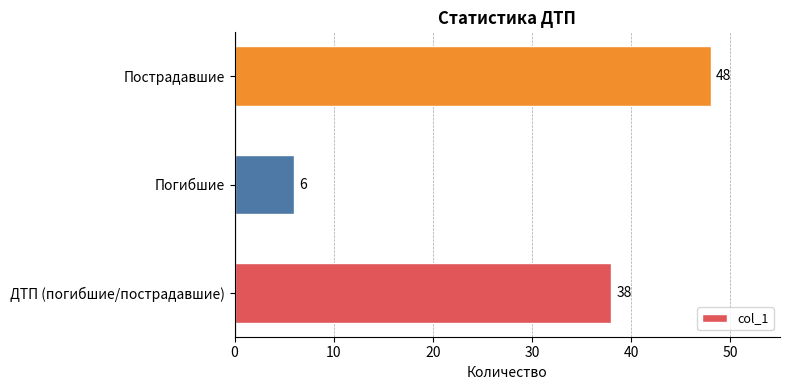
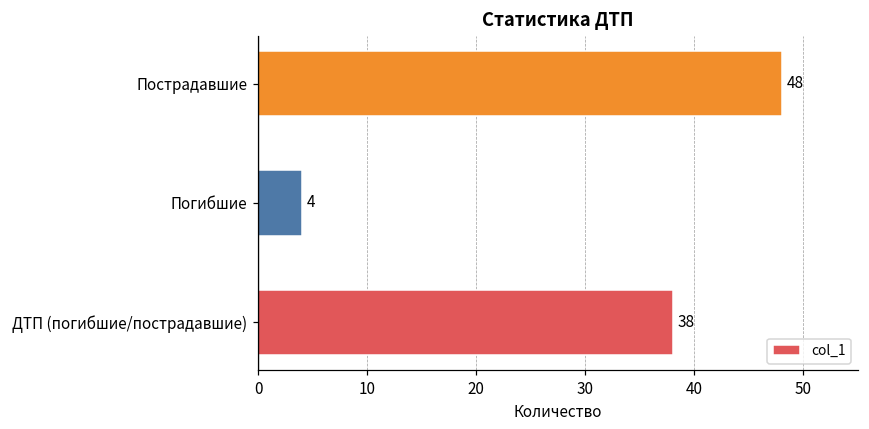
  {
    "Пострадавшие": 48,
-   "Погибшие": 6,
+   "Погибшие": 4,
    "ДТП (погибшие/пострадавшие)": 38
  }
